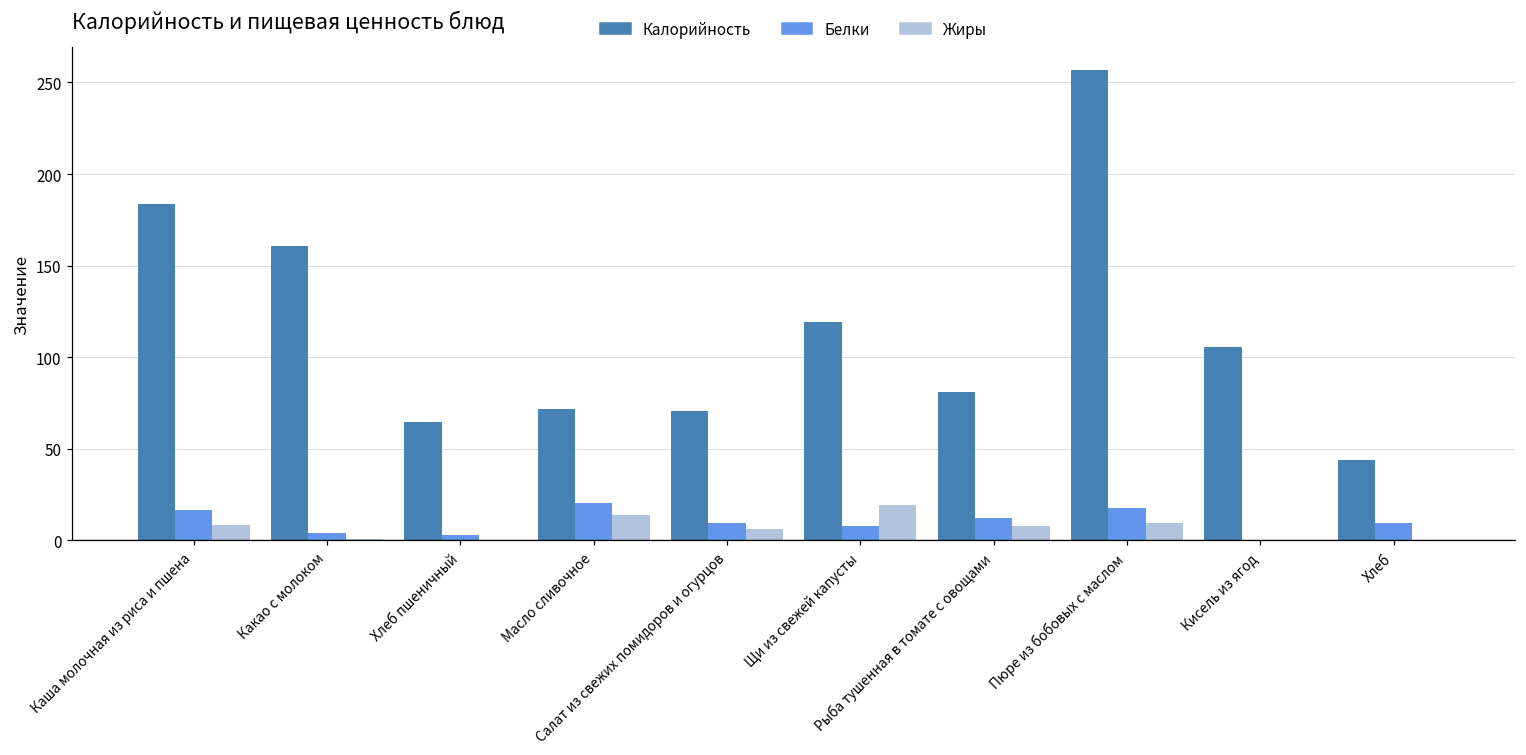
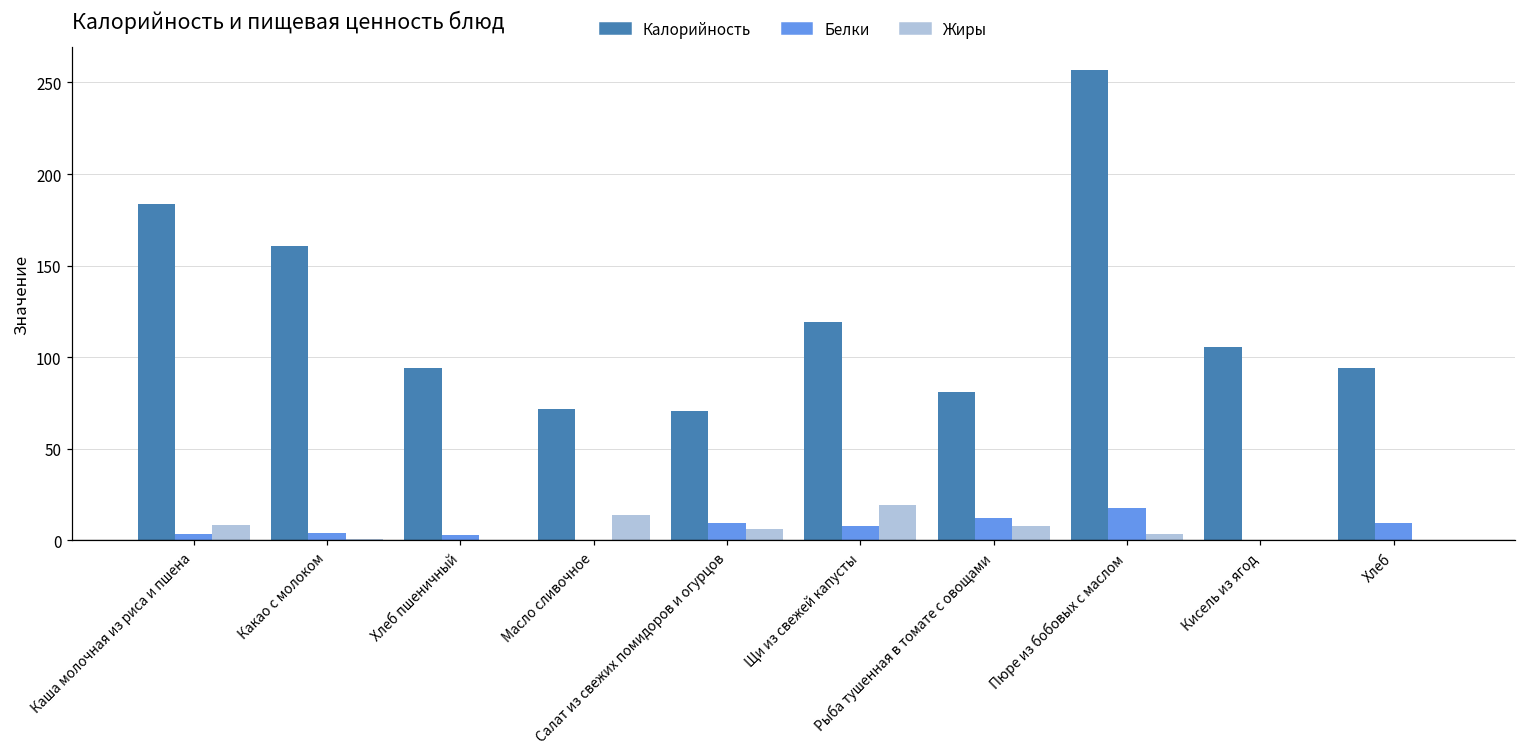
  {
    "Калорийность": {
      "Каша молочная из риса и пшена": 183,
      "Какао с молоком": 161,
-     "Хлеб пшеничный": 65,
+     "Хлеб пшеничный": 94,
      "Масло сливочное": 72,
      "Салат из свежих помидоров и огурцов": 71,
      "Щи из свежей капусты": 119,
      "Рыба тушенная в томате с овощами": 81,
      "Пюре из бобовых с маслом": 257,
      "Кисель из ягод": 106,
-     "Хлеб": 44
+     "Хлеб": 94
    },
    "Белки": {
-     "Каша молочная из риса и пшена": 17,
+     "Каша молочная из риса и пшена": 3,
      "Какао с молоком": 4,
      "Хлеб пшеничный": 3,
-     "Масло сливочное": 21,
+     "Масло сливочное": 0,
      "Салат из свежих помидоров и огурцов": 10,
      "Щи из свежей капусты": 8,
      "Рыба тушенная в томате с овощами": 12,
      "Пюре из бобовых с маслом": 17,
      "Хлеб": 10
    },
    "Жиры": {
      "Каша молочная из риса и пшена": 9,
      "Хлеб пшеничный": 0,
      "Масло сливочное": 14,
      "Салат из свежих помидоров и огурцов": 6,
      "Щи из свежей капусты": 19,
      "Рыба тушенная в томате с овощами": 8,
-     "Пюре из бобовых с маслом": 9,
+     "Пюре из бобовых с маслом": 3,
      "Хлеб": 0
    }
  }
